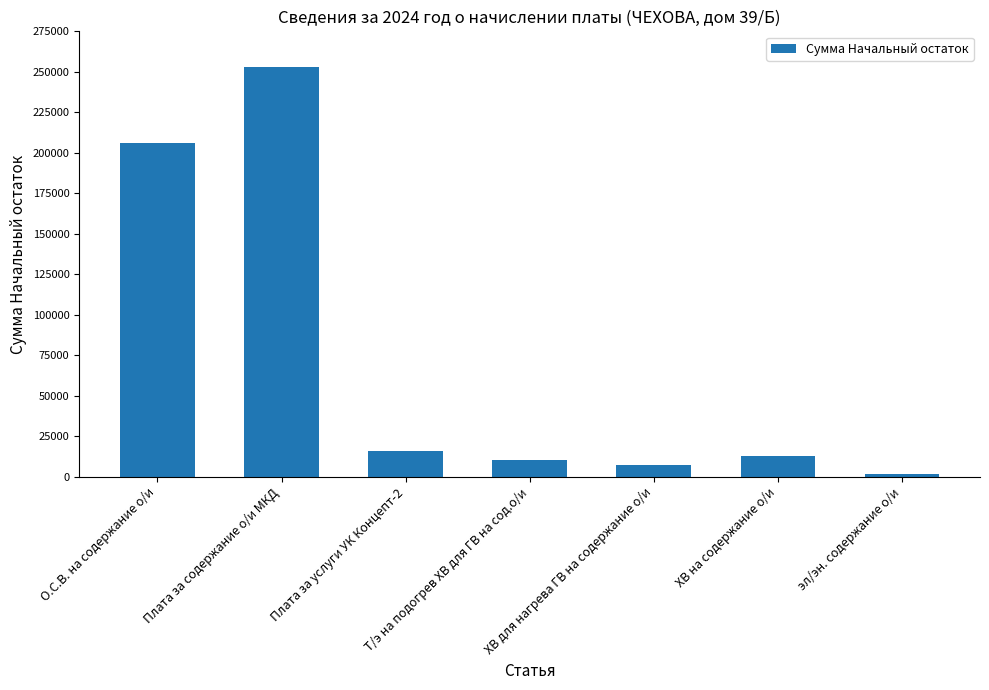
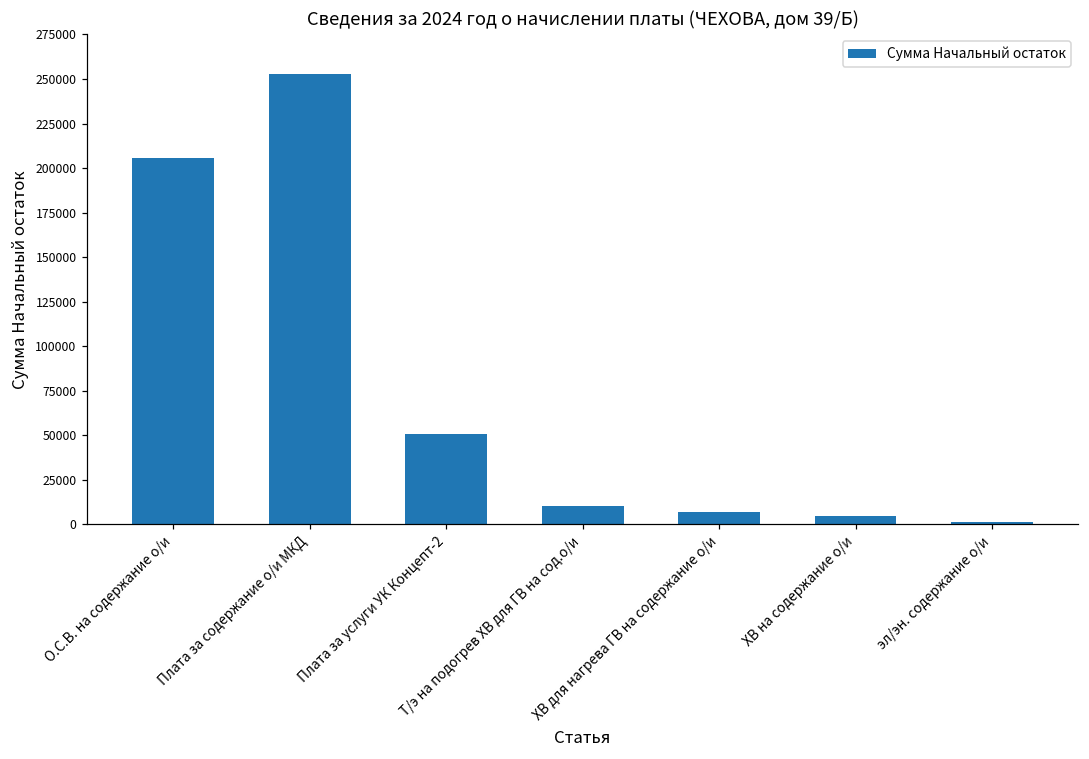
  {
    "О.С.В. на содержание о/и": 206000,
    "Плата за содержание о/и МКД": 253000,
-   "Плата за услуги УК Концепт-2": 16000,
+   "Плата за услуги УК Концепт-2": 51000,
    "Т/э на подогрев ХВ для ГВ на сод.о/и": 10000,
    "ХВ для нагрева ГВ на содержание о/и": 7000,
-   "ХВ на содержание о/и": 13000
+   "ХВ на содержание о/и": 5000
  }
